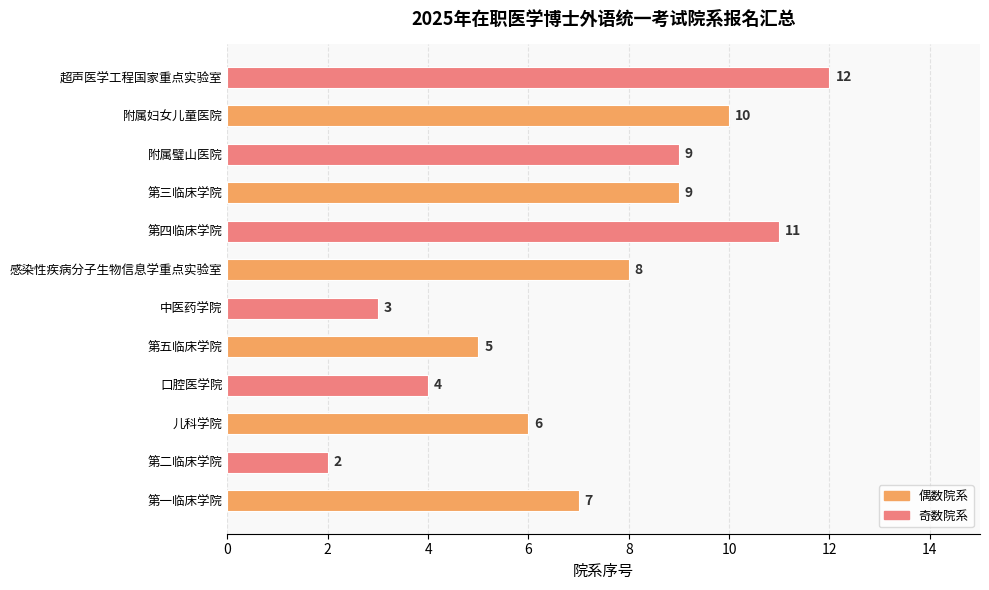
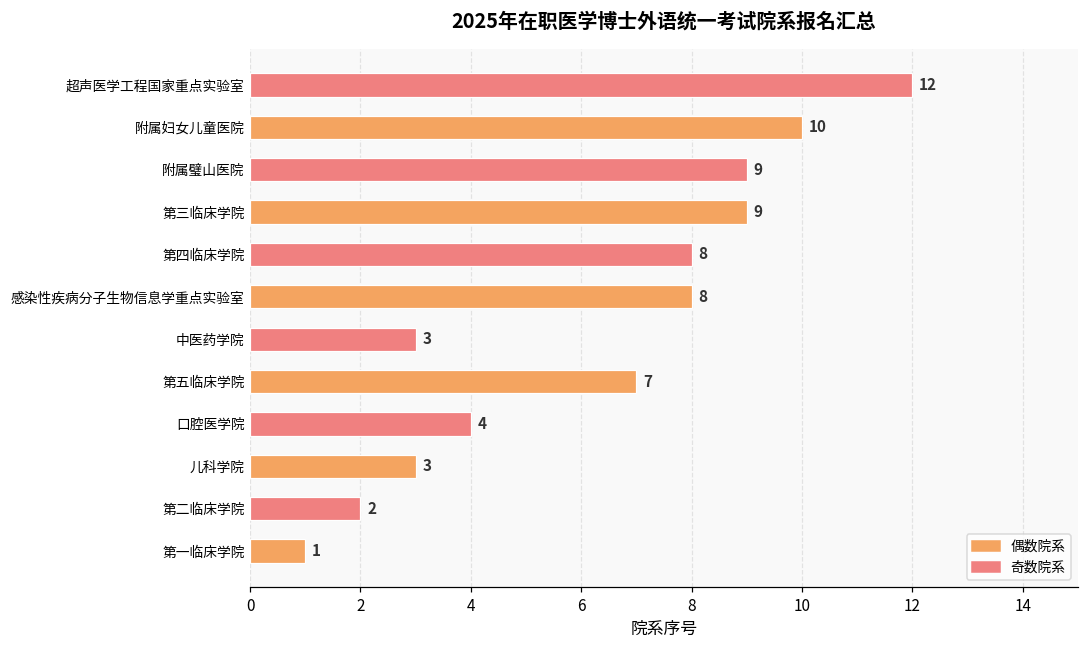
  {
    "超声医学工程国家重点实验室": 12,
    "附属妇女儿童医院": 10,
    "附属璧山医院": 9,
    "第三临床学院": 9,
-   "第四临床学院": 11,
+   "第四临床学院": 8,
    "感染性疾病分子生物信息学重点实验室": 8,
    "中医药学院": 3,
-   "第五临床学院": 5,
+   "第五临床学院": 7,
    "口腔医学院": 4,
-   "儿科学院": 6,
+   "儿科学院": 3,
    "第二临床学院": 2,
-   "第一临床学院": 7
+   "第一临床学院": 1
  }
